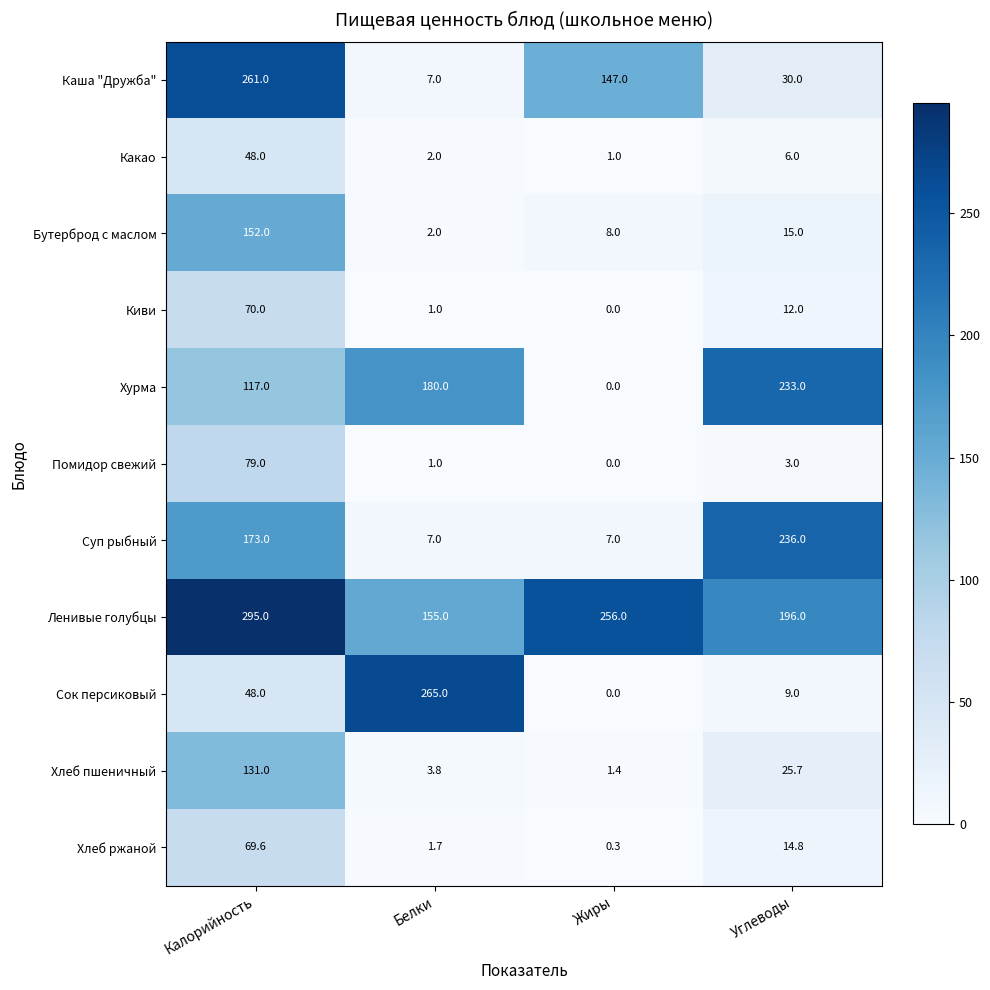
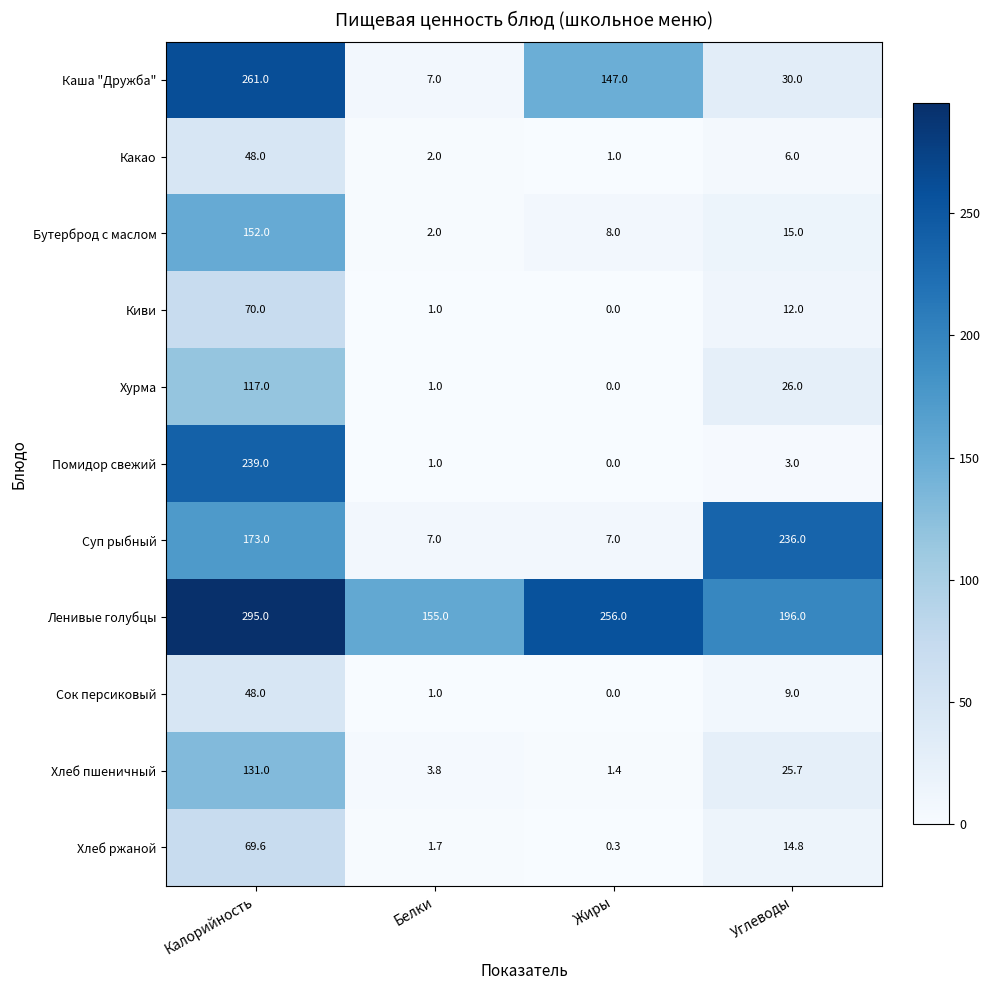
  {
    "Каша \"Дружба\"": {
      "Калорийность": 261.0,
      "Белки": 7.0,
      "Жиры": 147.0,
      "Углеводы": 30.0
    },
    "Какао": {
      "Калорийность": 48.0,
      "Белки": 2.0,
      "Жиры": 1.0,
      "Углеводы": 6.0
    },
    "Бутерброд с маслом": {
      "Калорийность": 152.0,
      "Белки": 2.0,
      "Жиры": 8.0,
      "Углеводы": 15.0
    },
    "Киви": {
      "Калорийность": 70.0,
      "Белки": 1.0,
      "Жиры": 0.0,
      "Углеводы": 12.0
    },
    "Хурма": {
      "Калорийность": 117.0,
-     "Белки": 180.0,
+     "Белки": 1.0,
      "Жиры": 0.0,
-     "Углеводы": 233.0
+     "Углеводы": 26.0
    },
    "Помидор свежий": {
-     "Калорийность": 79.0,
+     "Калорийность": 239.0,
      "Белки": 1.0,
      "Жиры": 0.0,
      "Углеводы": 3.0
    },
    "Суп рыбный": {
      "Калорийность": 173.0,
      "Белки": 7.0,
      "Жиры": 7.0,
      "Углеводы": 236.0
    },
    "Ленивые голубцы": {
      "Калорийность": 295.0,
      "Белки": 155.0,
      "Жиры": 256.0,
      "Углеводы": 196.0
    },
    "Сок персиковый": {
      "Калорийность": 48.0,
-     "Белки": 265.0,
+     "Белки": 1.0,
      "Жиры": 0.0,
      "Углеводы": 9.0
    },
    "Хлеб пшеничный": {
      "Калорийность": 131.0,
      "Белки": 3.8,
      "Жиры": 1.4,
      "Углеводы": 25.7
    },
    "Хлеб ржаной": {
      "Калорийность": 69.6,
      "Белки": 1.7,
      "Жиры": 0.3,
      "Углеводы": 14.8
    }
  }
